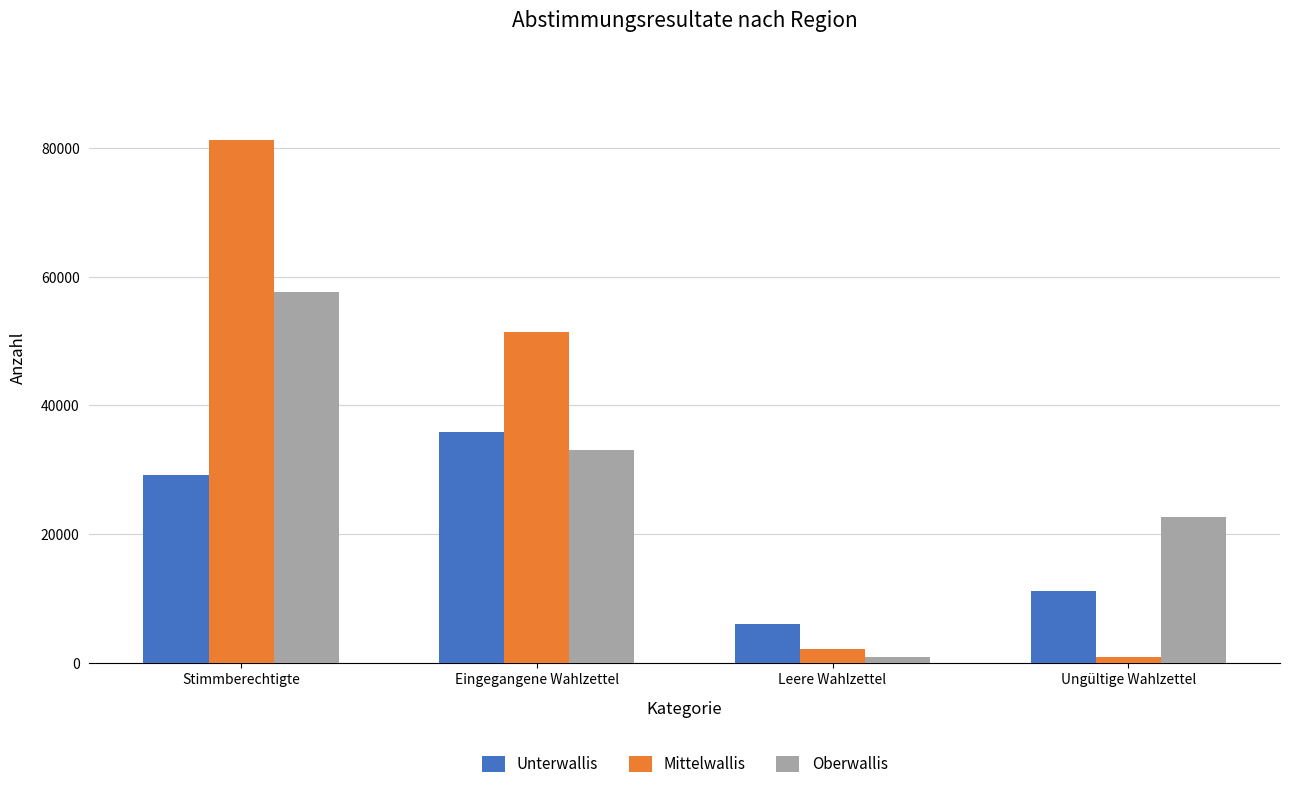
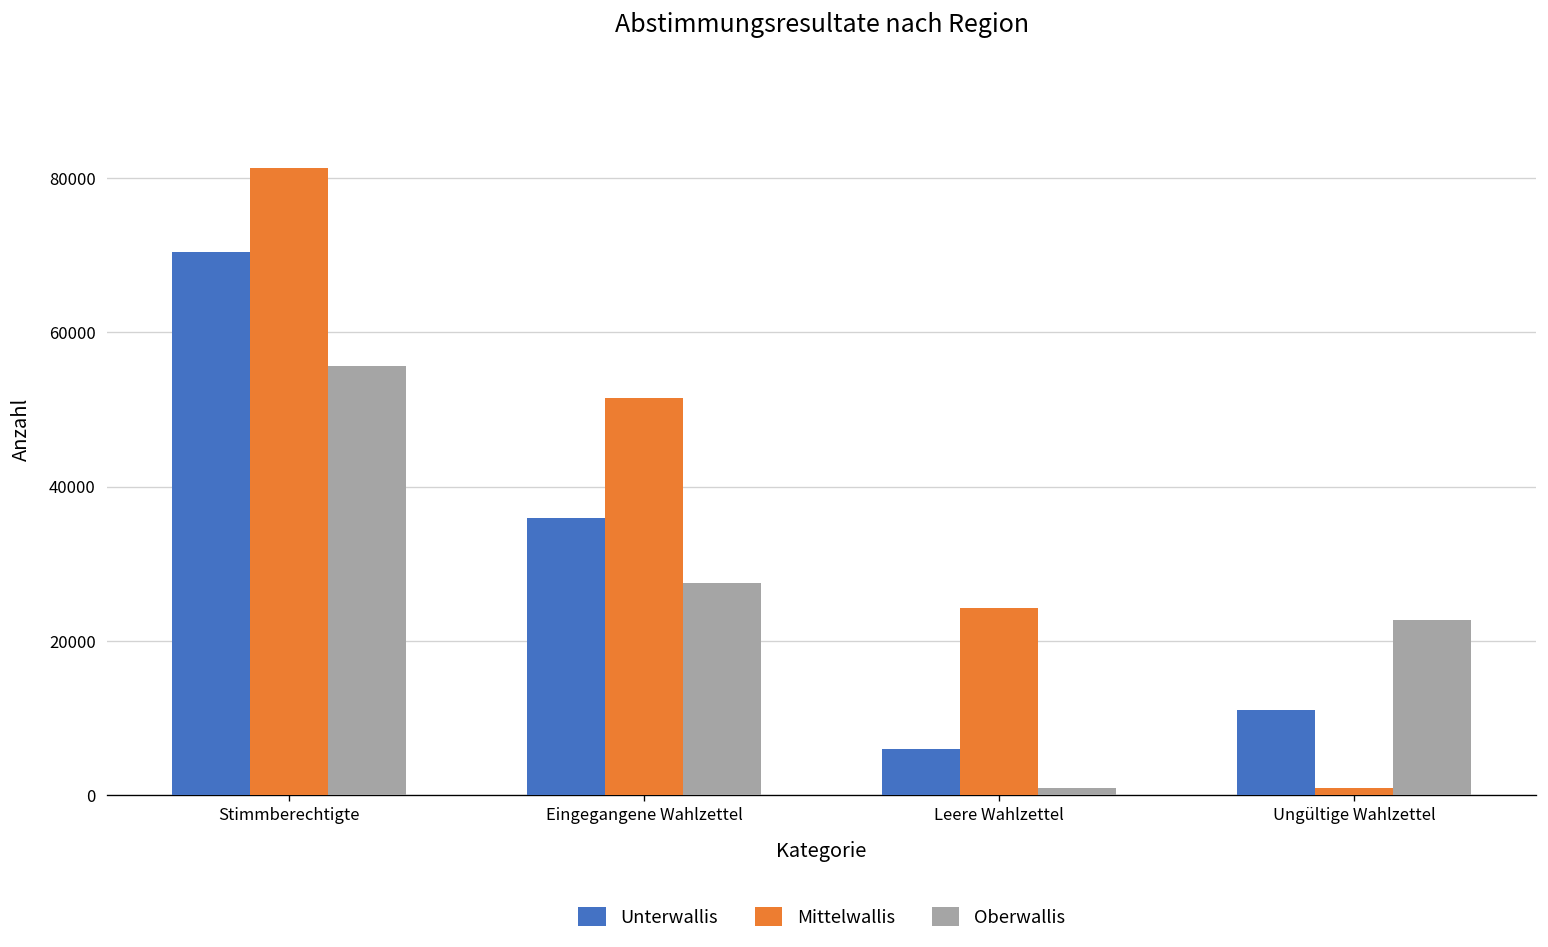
  {
    "Unterwallis": {
-     "Stimmberechtigte": 29000,
+     "Stimmberechtigte": 70000,
      "Eingegangene Wahlzettel": 36000,
      "Leere Wahlzettel": 6000,
      "Ungültige Wahlzettel": 11000
    },
    "Mittelwallis": {
      "Stimmberechtigte": 81000,
      "Eingegangene Wahlzettel": 51000,
-     "Leere Wahlzettel": 2000,
+     "Leere Wahlzettel": 24000,
      "Ungültige Wahlzettel": 1000
    },
    "Oberwallis": {
-     "Stimmberechtigte": 58000,
-     "Eingegangene Wahlzettel": 33000,
+     "Stimmberechtigte": 56000,
+     "Eingegangene Wahlzettel": 28000,
      "Leere Wahlzettel": 1000,
      "Ungültige Wahlzettel": 23000
    }
  }
